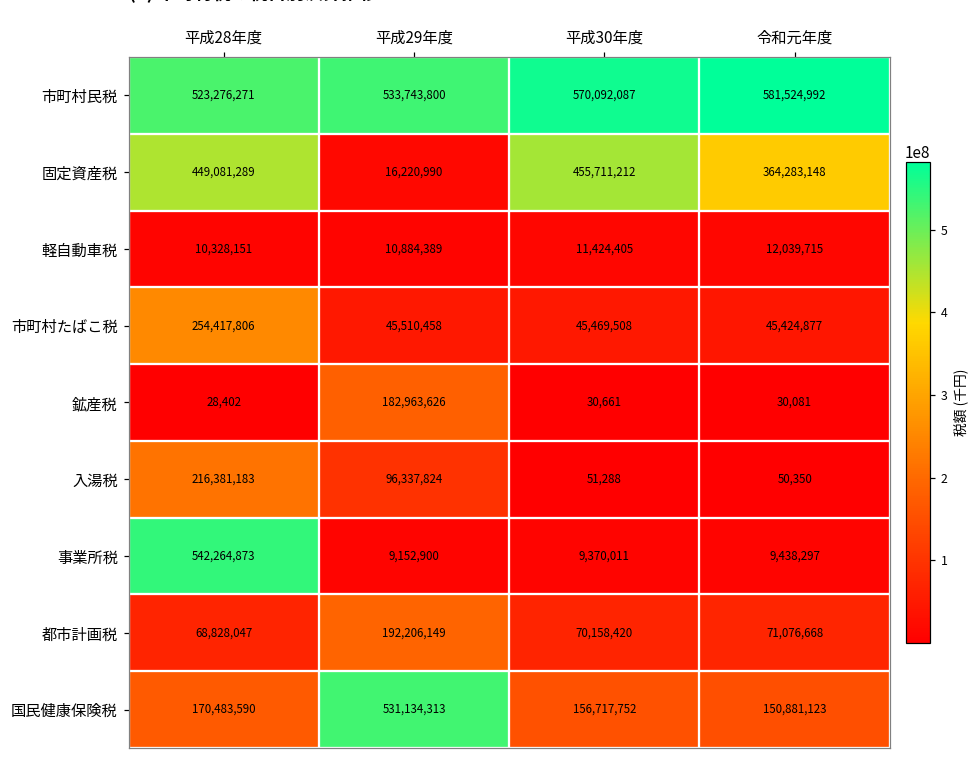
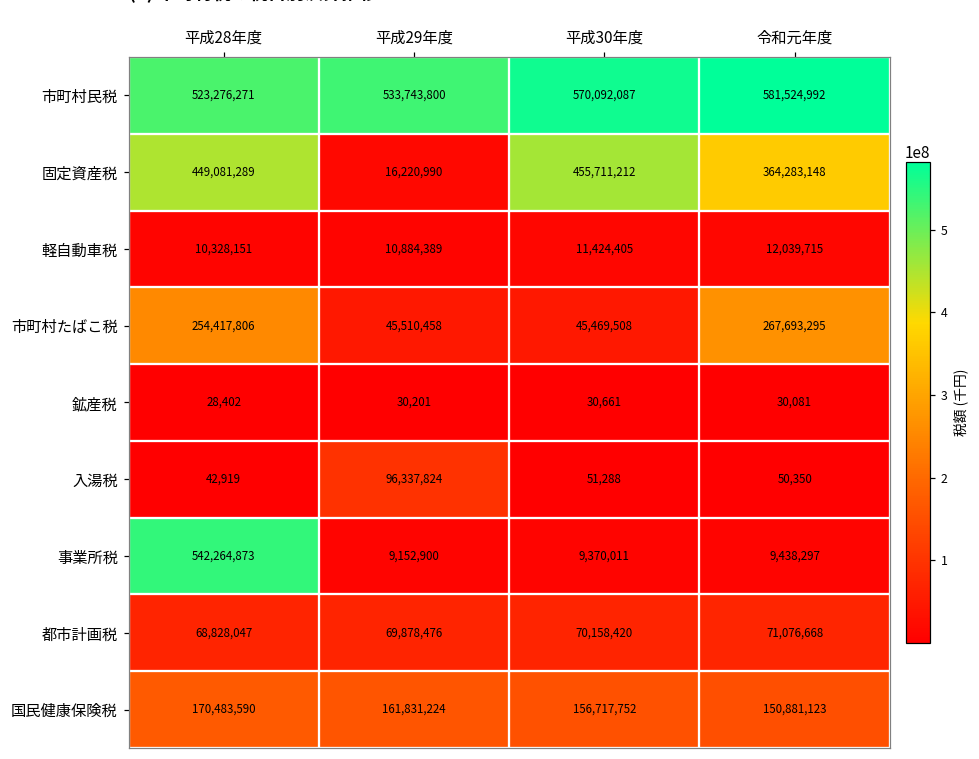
  {
    "市町村民税": {
      "平成28年度": "523,276,271",
      "平成29年度": "533,743,800",
      "平成30年度": "570,092,087",
      "令和元年度": "581,524,992"
    },
    "固定資産税": {
      "平成28年度": "449,081,289",
      "平成29年度": "16,220,990",
      "平成30年度": "455,711,212",
      "令和元年度": "364,283,148"
    },
    "軽自動車税": {
      "平成28年度": "10,328,151",
      "平成29年度": "10,884,389",
      "平成30年度": "11,424,405",
      "令和元年度": "12,039,715"
    },
    "市町村たばこ税": {
      "平成28年度": "254,417,806",
      "平成29年度": "45,510,458",
      "平成30年度": "45,469,508",
-     "令和元年度": "45,424,877"
+     "令和元年度": "267,693,295"
    },
    "鉱産税": {
      "平成28年度": "28,402",
-     "平成29年度": "182,963,626",
+     "平成29年度": "30,201",
      "平成30年度": "30,661",
      "令和元年度": "30,081"
    },
    "入湯税": {
-     "平成28年度": "216,381,183",
+     "平成28年度": "42,919",
      "平成29年度": "96,337,824",
      "平成30年度": "51,288",
      "令和元年度": "50,350"
    },
    "事業所税": {
      "平成28年度": "542,264,873",
      "平成29年度": "9,152,900",
      "平成30年度": "9,370,011",
      "令和元年度": "9,438,297"
    },
    "都市計画税": {
      "平成28年度": "68,828,047",
-     "平成29年度": "192,206,149",
+     "平成29年度": "69,878,476",
      "平成30年度": "70,158,420",
      "令和元年度": "71,076,668"
    },
    "国民健康保険税": {
      "平成28年度": "170,483,590",
-     "平成29年度": "531,134,313",
+     "平成29年度": "161,831,224",
      "平成30年度": "156,717,752",
      "令和元年度": "150,881,123"
    }
  }
